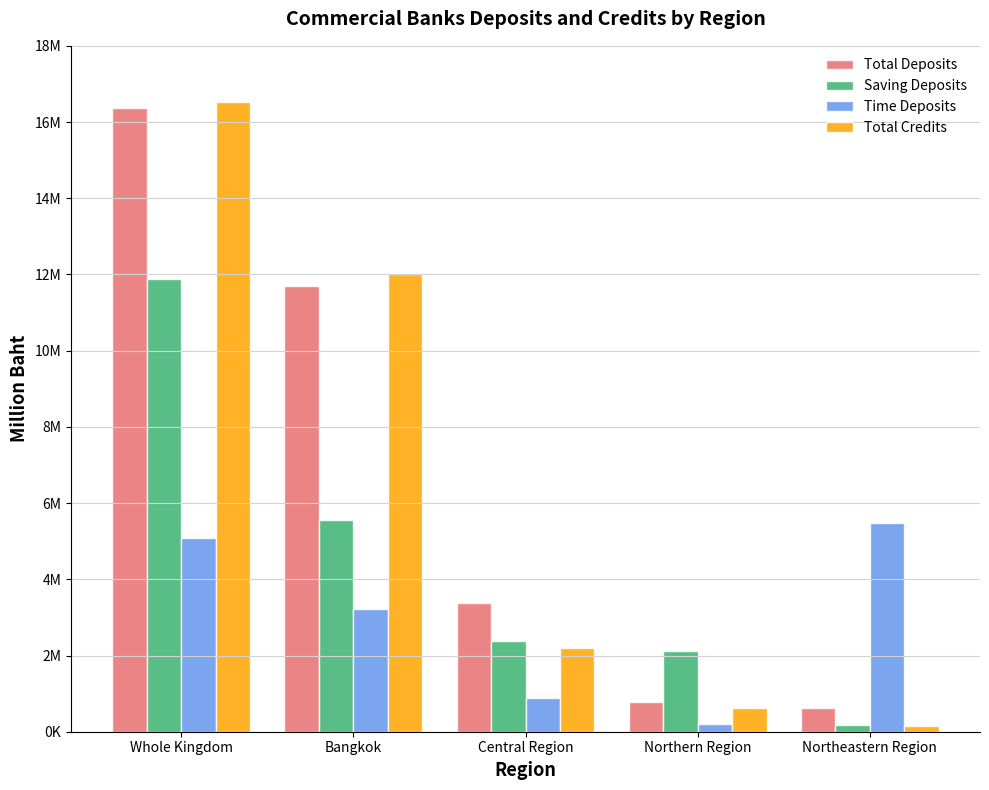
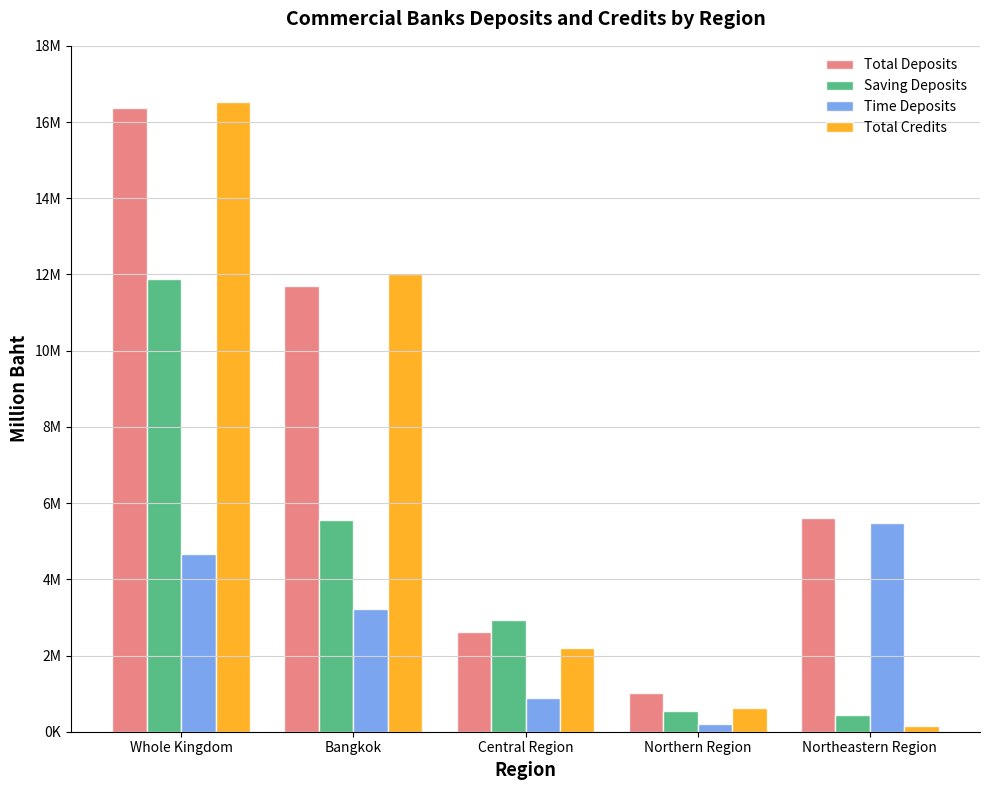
  {
    "Total Deposits": {
      "Whole Kingdom": 16400000,
      "Bangkok": 11700000,
-     "Central Region": 3400000,
-     "Northern Region": 800000,
-     "Northeastern Region": 600000
+     "Central Region": 2600000,
+     "Northern Region": 1000000,
+     "Northeastern Region": 5600000
    },
    "Saving Deposits": {
      "Whole Kingdom": 11900000,
      "Bangkok": 5600000,
-     "Central Region": 2400000,
-     "Northern Region": 2100000,
-     "Northeastern Region": 200000
+     "Central Region": 2900000,
+     "Northern Region": 600000,
+     "Northeastern Region": 400000
    },
    "Time Deposits": {
-     "Whole Kingdom": 5100000,
+     "Whole Kingdom": 4700000,
      "Bangkok": 3200000,
      "Central Region": 900000,
      "Northern Region": 200000,
      "Northeastern Region": 5500000
    },
    "Total Credits": {
      "Whole Kingdom": 16500000,
      "Bangkok": 12000000,
      "Central Region": 2200000,
      "Northern Region": 600000,
      "Northeastern Region": 200000
    }
  }
